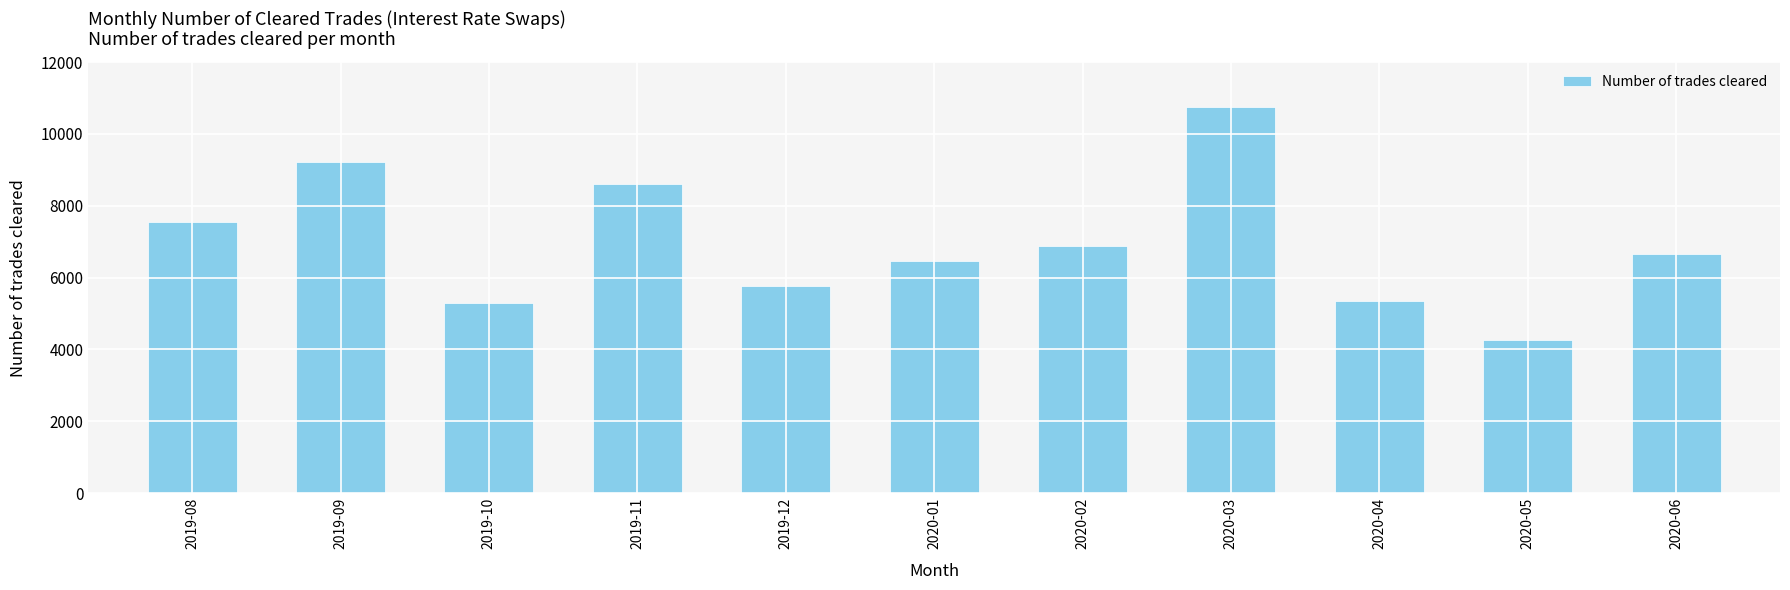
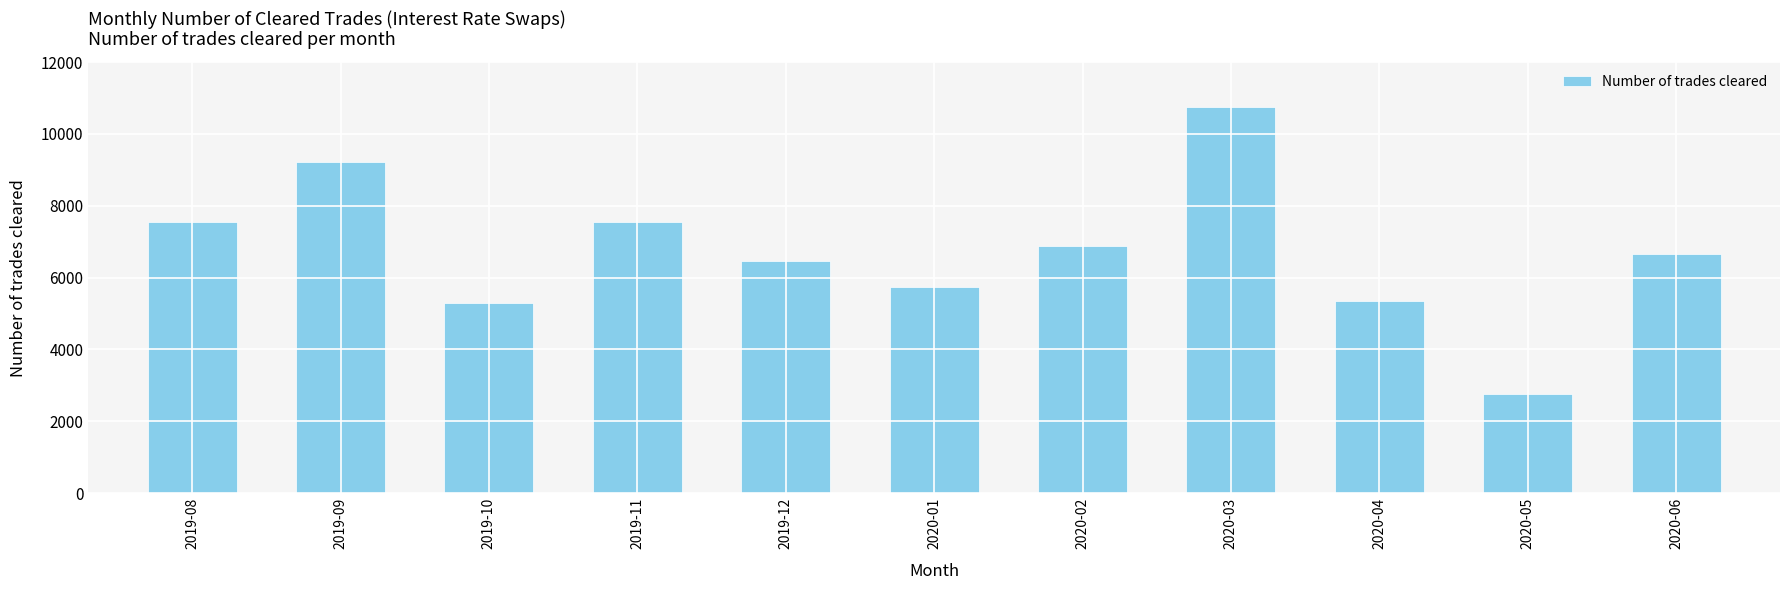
  {
    "2019-08": 7500,
    "2019-09": 9200,
    "2019-10": 5300,
-   "2019-11": 8600,
-   "2019-12": 5800,
-   "2020-01": 6400,
+   "2019-11": 7500,
+   "2019-12": 6500,
+   "2020-01": 5700,
    "2020-02": 6900,
    "2020-03": 10700,
    "2020-04": 5300,
-   "2020-05": 4200,
+   "2020-05": 2800,
    "2020-06": 6600
  }
